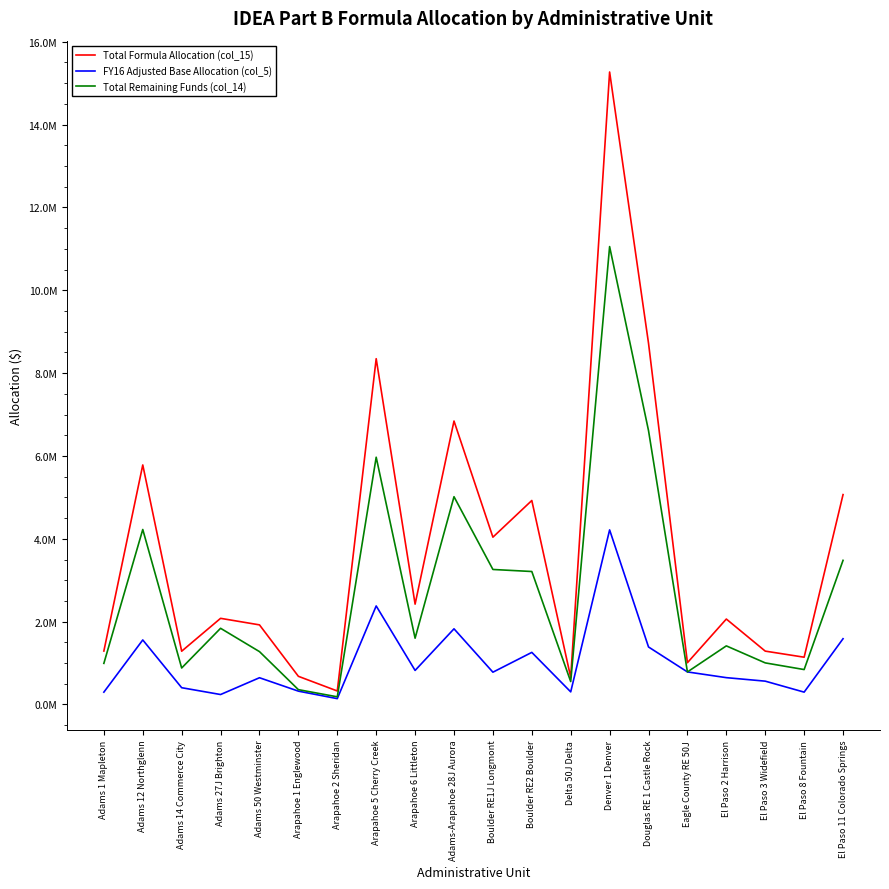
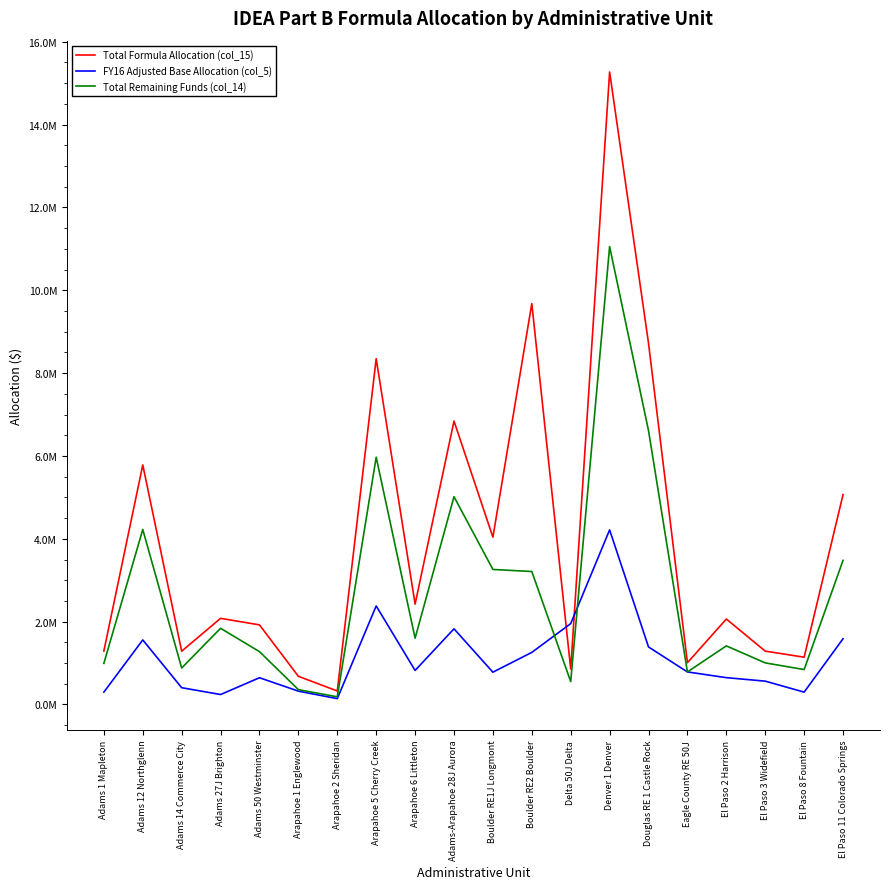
  {
    "Total Formula Allocation (col_15)": {
      "Adams 1 Mapleton": 1300000,
      "Adams 12 Northglenn": 5800000,
      "Adams 14 Commerce City": 1300000,
      "Adams 27J Brighton": 2100000,
      "Adams 50 Westminster": 1900000,
      "Arapahoe 1 Englewood": 700000,
      "Arapahoe 2 Sheridan": 300000,
      "Arapahoe 5 Cherry Creek": 8300000,
      "Arapahoe 6 Littleton": 2400000,
      "Adams-Arapahoe 28J Aurora": 6800000,
      "Boulder RE1J Longmont": 4000000,
-     "Boulder RE2 Boulder": 4900000,
-     "Delta 50J Delta": 700000,
+     "Boulder RE2 Boulder": 9700000,
+     "Delta 50J Delta": 900000,
      "Denver 1 Denver": 15300000,
      "Douglas RE 1 Castle Rock": 8700000,
      "Eagle County RE 50J": 1000000,
      "El Paso 2 Harrison": 2100000,
      "El Paso 3 Widefield": 1300000,
      "El Paso 8 Fountain": 1100000,
      "El Paso 11 Colorado Springs": 5100000
    },
    "FY16 Adjusted Base Allocation (col_5)": {
      "Adams 1 Mapleton": 300000,
      "Adams 12 Northglenn": 1600000,
      "Adams 14 Commerce City": 400000,
      "Adams 27J Brighton": 200000,
      "Adams 50 Westminster": 600000,
      "Arapahoe 5 Cherry Creek": 2400000,
      "Arapahoe 6 Littleton": 800000,
      "Adams-Arapahoe 28J Aurora": 1800000,
      "Boulder RE1J Longmont": 800000,
      "Boulder RE2 Boulder": 1300000,
-     "Delta 50J Delta": 300000,
+     "Delta 50J Delta": 2000000,
      "Denver 1 Denver": 4200000,
      "Douglas RE 1 Castle Rock": 1400000,
      "El Paso 2 Harrison": 600000,
      "El Paso 3 Widefield": 600000,
      "El Paso 8 Fountain": 300000,
      "El Paso 11 Colorado Springs": 1600000
    },
    "Total Remaining Funds (col_14)": {
      "Adams 1 Mapleton": 1000000,
      "Adams 12 Northglenn": 4200000,
      "Adams 14 Commerce City": 900000,
      "Adams 27J Brighton": 1800000,
      "Adams 50 Westminster": 1300000,
      "Arapahoe 5 Cherry Creek": 6000000,
      "Arapahoe 6 Littleton": 1600000,
      "Adams-Arapahoe 28J Aurora": 5000000,
      "Boulder RE1J Longmont": 3300000,
      "Boulder RE2 Boulder": 3200000,
      "Delta 50J Delta": 600000,
      "Denver 1 Denver": 11100000,
      "Douglas RE 1 Castle Rock": 6600000,
      "El Paso 2 Harrison": 1400000,
      "El Paso 3 Widefield": 1000000,
      "El Paso 8 Fountain": 800000,
      "El Paso 11 Colorado Springs": 3500000
    }
  }
